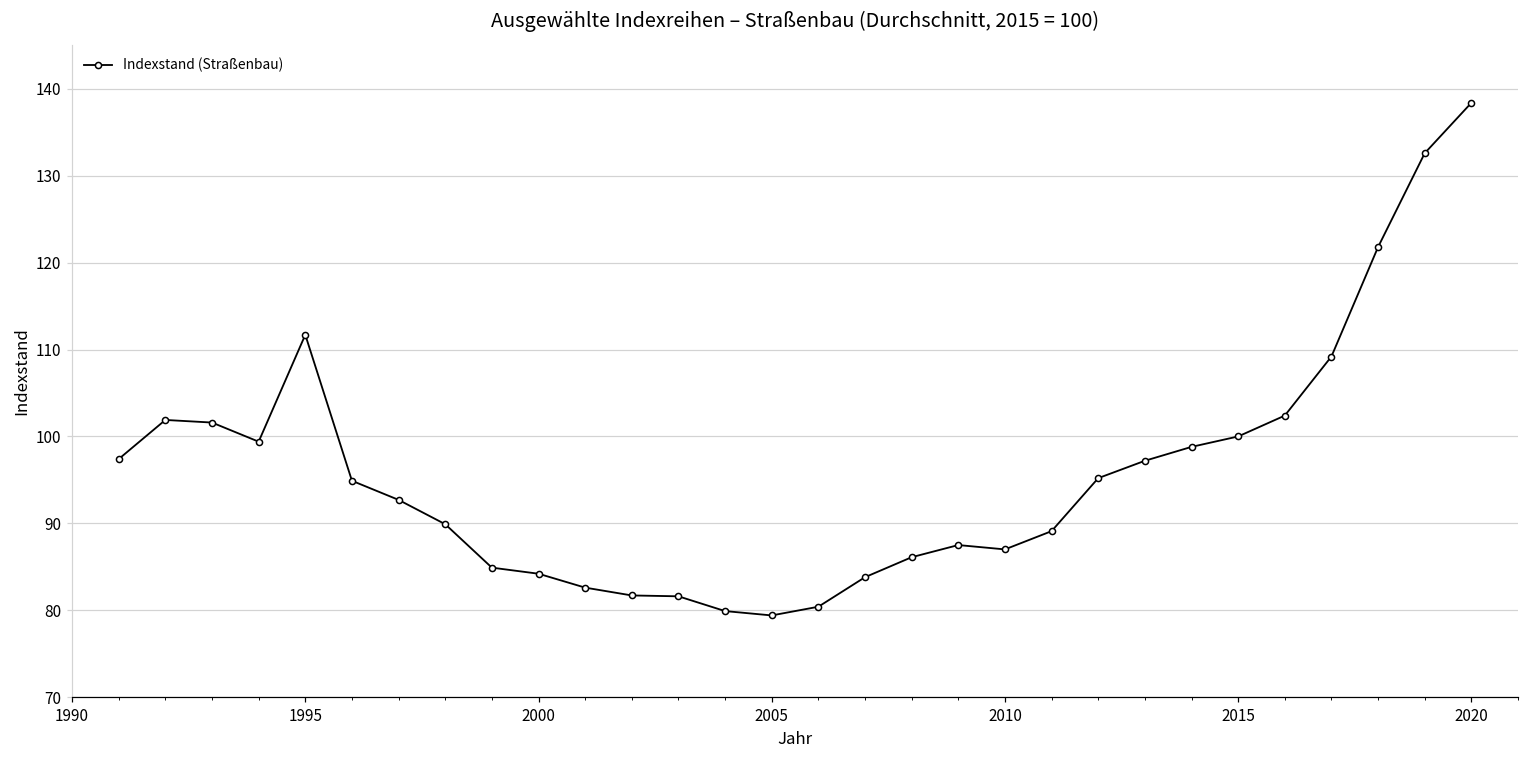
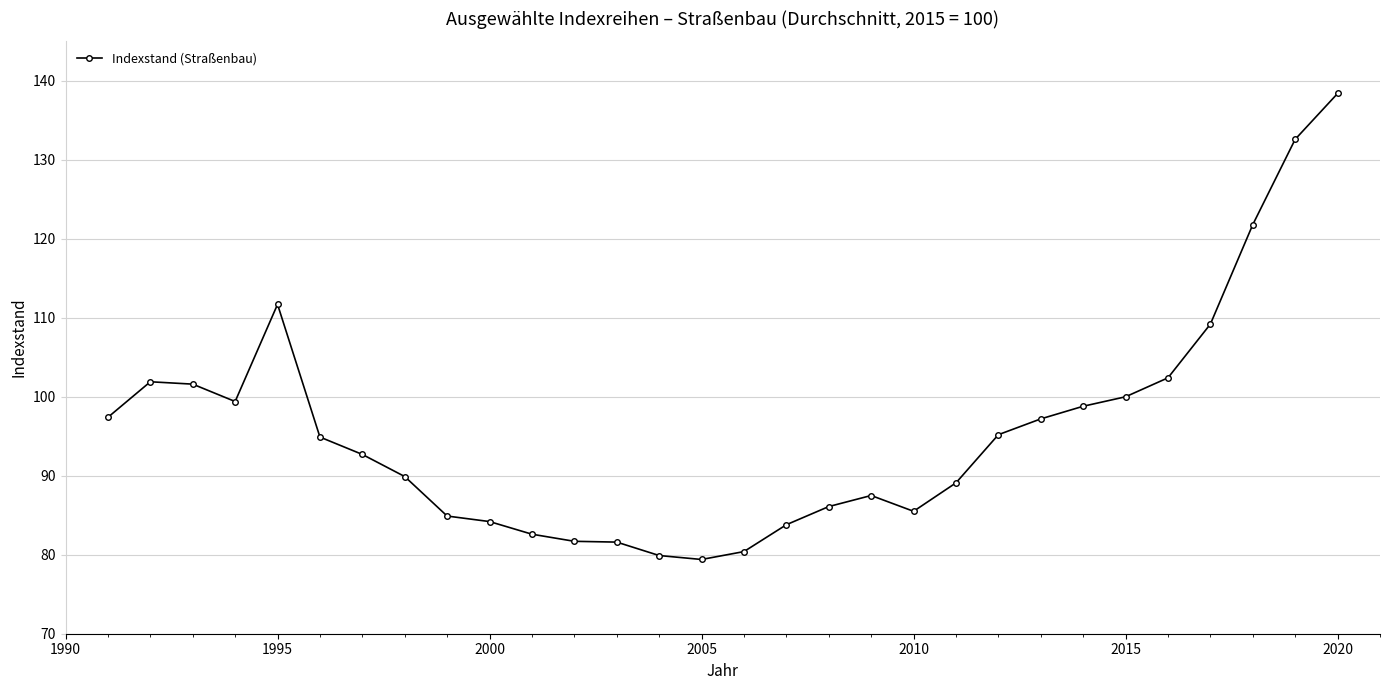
  {
    "1995": 112,
    "2000": 84,
    "2005": 79,
-   "2010": 87,
+   "2010": 86,
    "2015": 100,
    "2020": 138
  }
